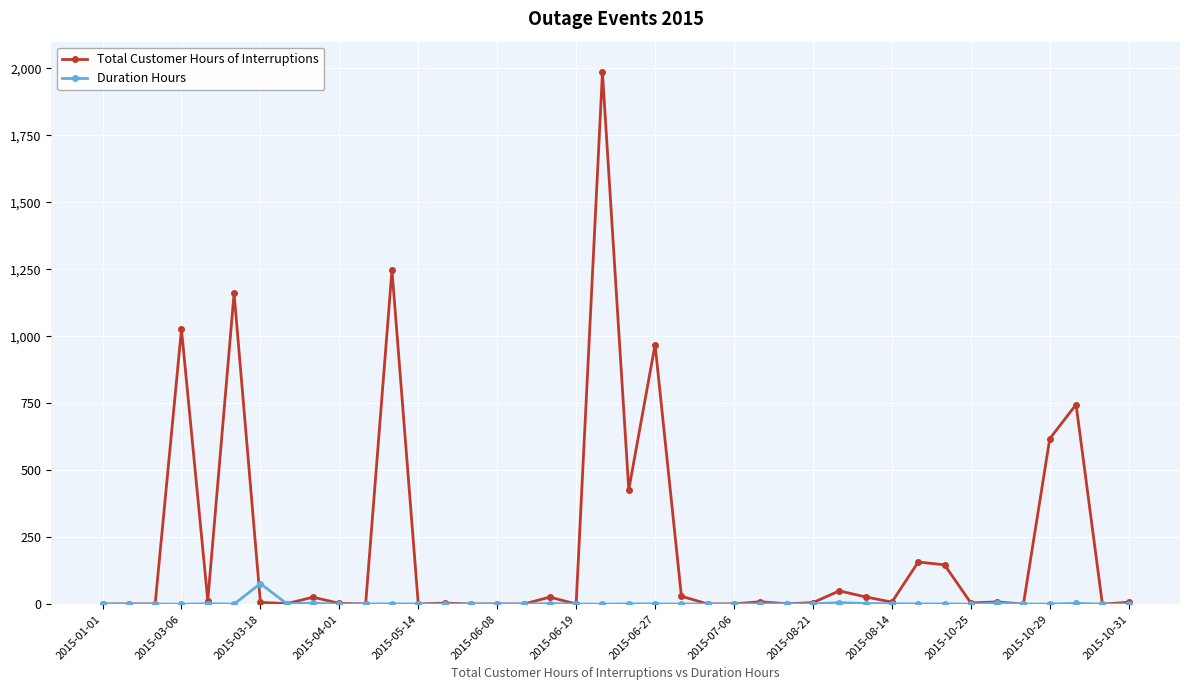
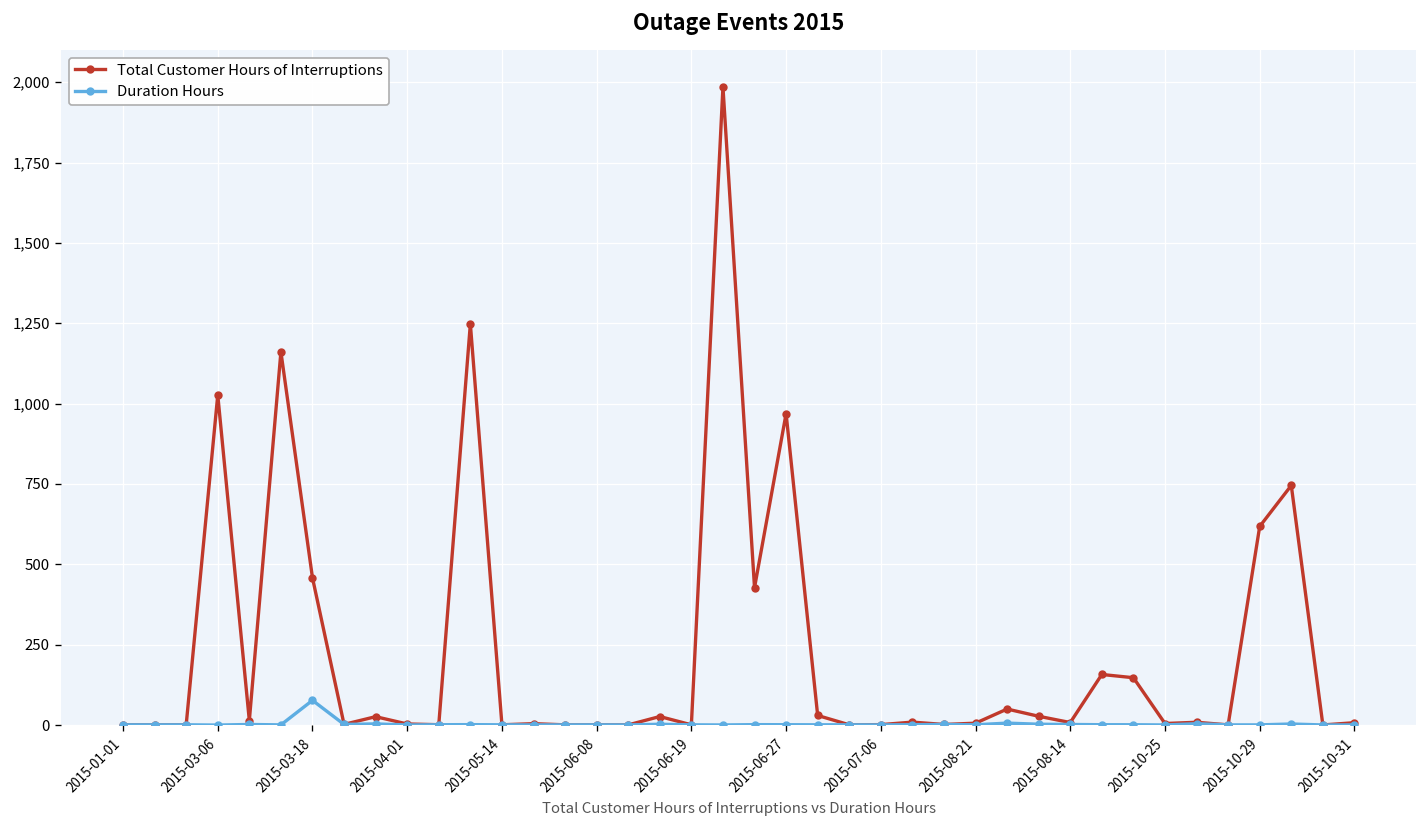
  {
    "Total Customer Hours of Interruptions": {
      "2015-03-06": "1,030",
-     "2015-03-18": "10",
+     "2015-03-18": "460",
      "2015-06-27": "970"
    },
    "Duration Hours": {
      "2015-03-06": "0",
      "2015-03-18": "80",
      "2015-06-27": "0"
    }
  }
